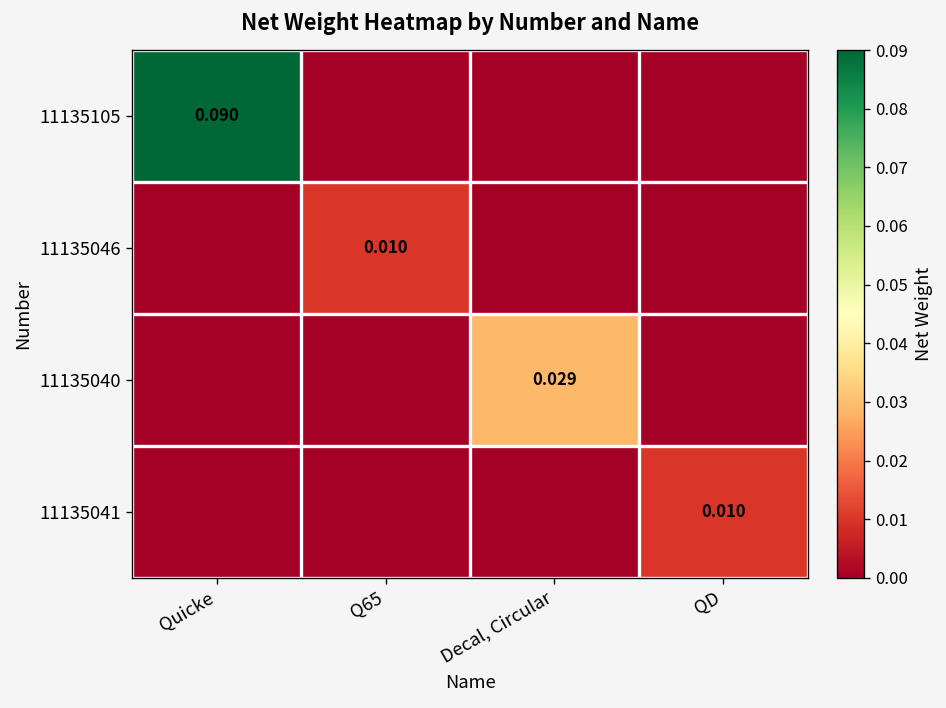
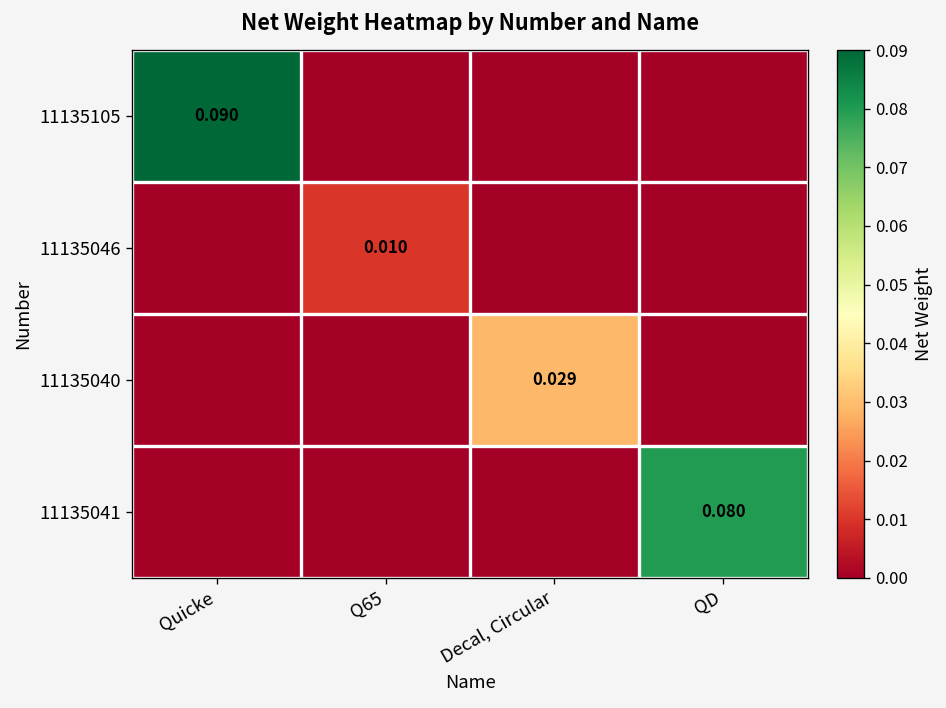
  {
    "11135105": {
      "Quicke": 0.090
    },
    "11135046": {
      "Q65": 0.010
    },
    "11135040": {
      "Decal, Circular": 0.029
    },
    "11135041": {
-     "QD": 0.010
+     "QD": 0.080
    }
  }
